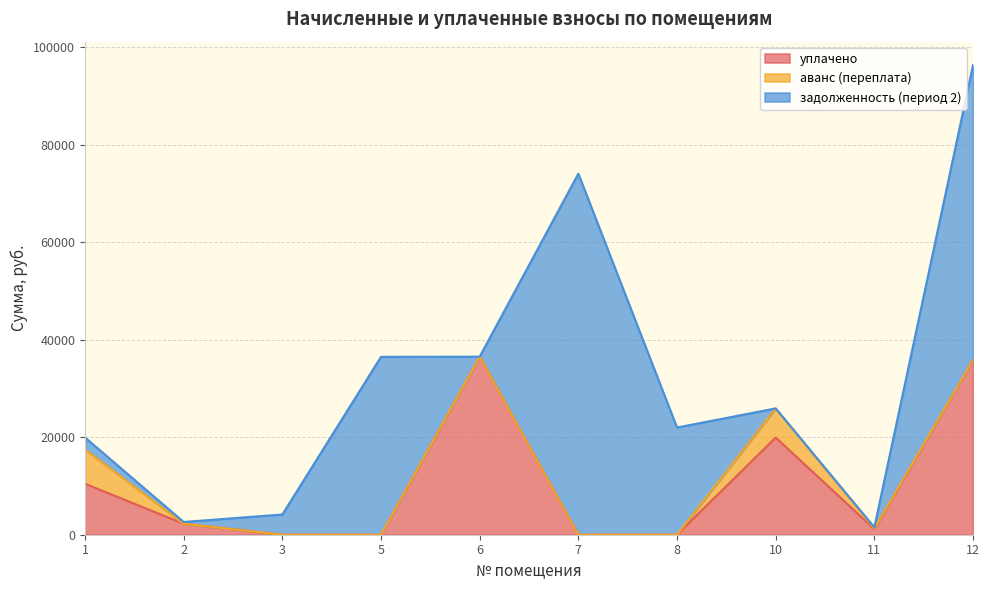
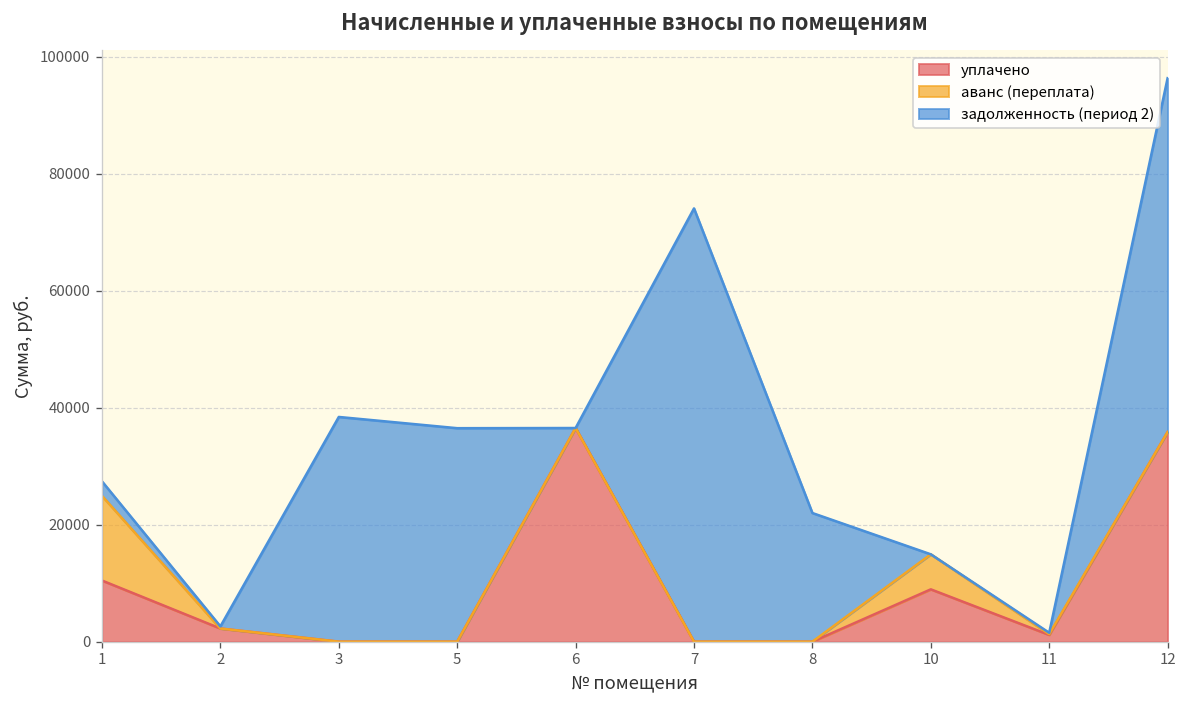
  {
    "уплачено": {
      "1": 10000,
-     "10": 20000
+     "10": 9000
    },
    "аванс (переплата)": {
-     "1": 7000
+     "1": 14000
    },
    "задолженность (период 2)": {
      "1": 2000,
-     "3": 4000,
+     "3": 38000,
      "5": 37000,
      "7": 74000,
      "8": 22000,
      "12": 61000
    }
  }
